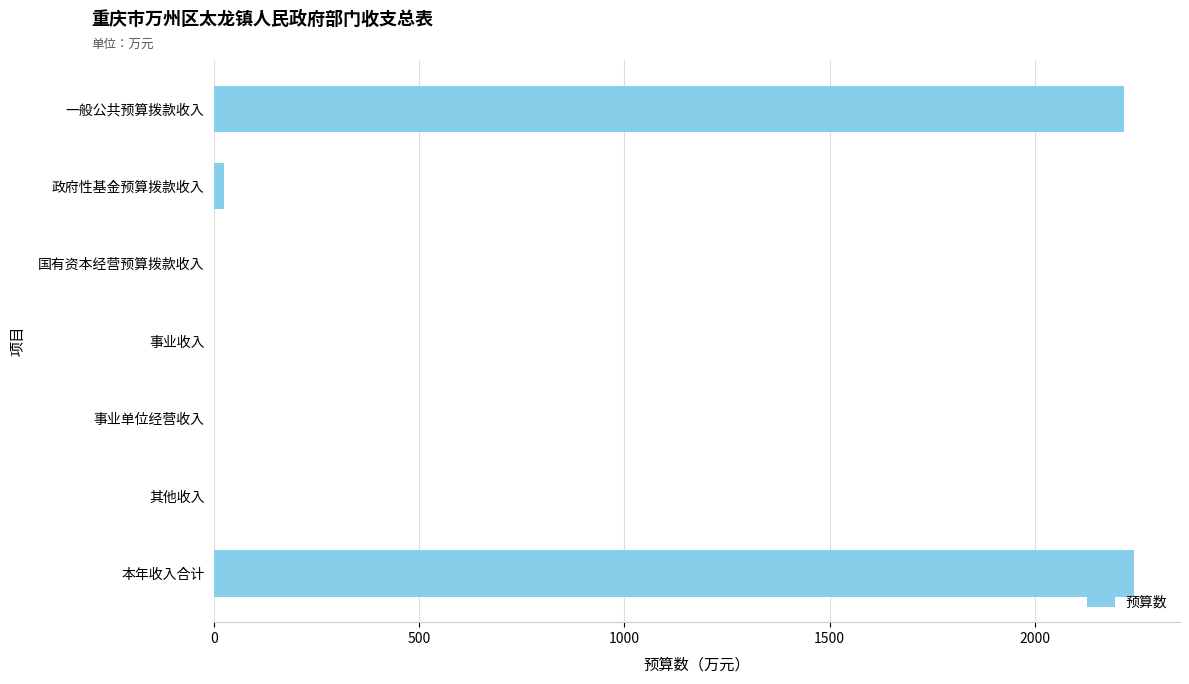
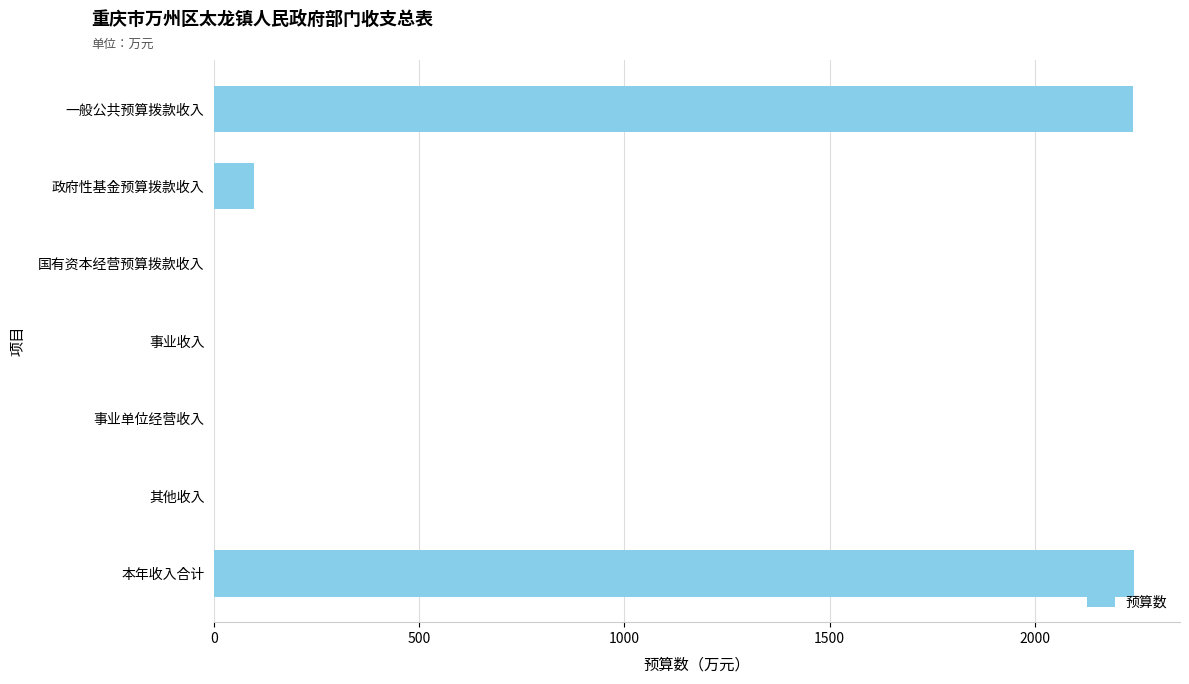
  {
-   "一般公共预算拨款收入": 2220,
-   "政府性基金预算拨款收入": 20,
+   "一般公共预算拨款收入": 2240,
+   "政府性基金预算拨款收入": 100,
    "国有资本经营预算拨款收入": 0,
    "事业收入": 0,
    "事业单位经营收入": 0,
    "其他收入": 0,
    "本年收入合计": 2240
  }
